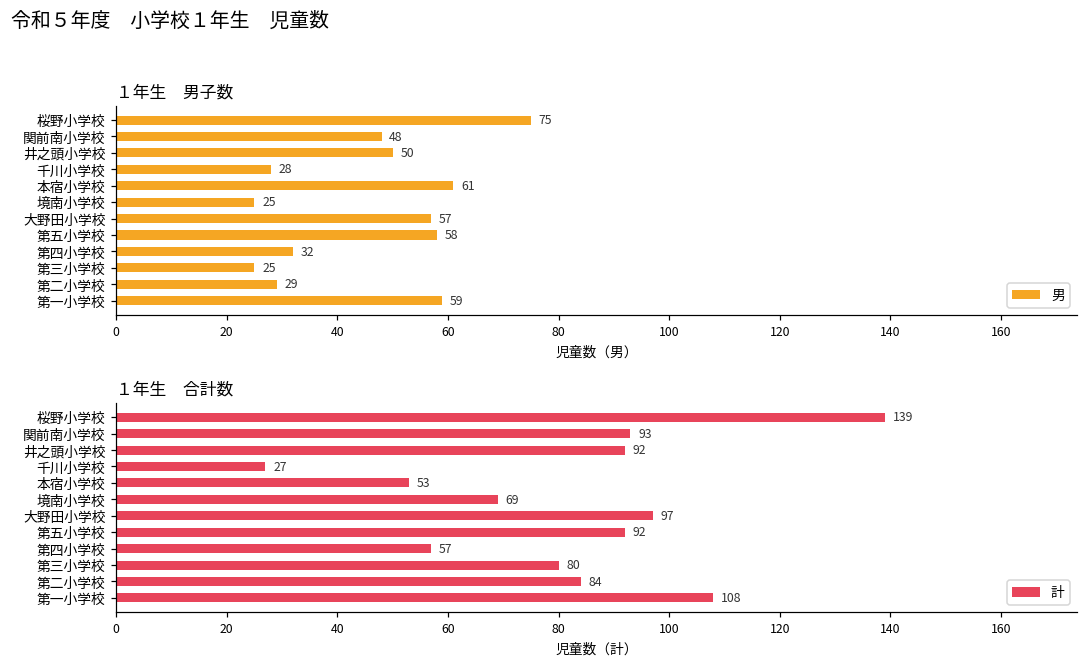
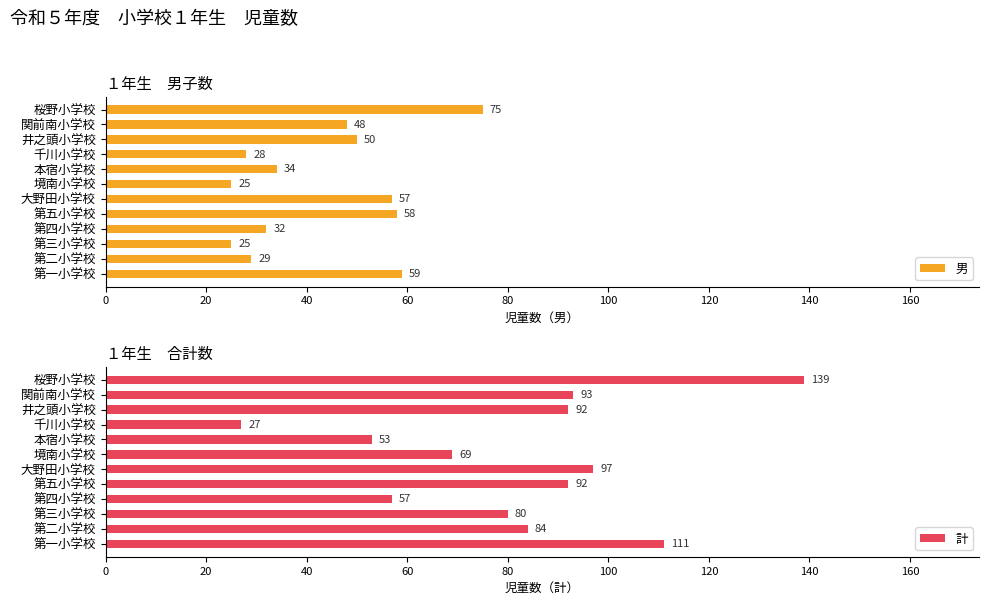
  {
    "１年生 男子数": {
      "桜野小学校": 75,
      "関前南小学校": 48,
      "井之頭小学校": 50,
      "千川小学校": 28,
-     "本宿小学校": 61,
+     "本宿小学校": 34,
      "境南小学校": 25,
      "大野田小学校": 57,
      "第五小学校": 58,
      "第四小学校": 32,
      "第三小学校": 25,
      "第二小学校": 29,
      "第一小学校": 59
    },
    "１年生 合計数": {
      "桜野小学校": 139,
      "関前南小学校": 93,
      "井之頭小学校": 92,
      "千川小学校": 27,
      "本宿小学校": 53,
      "境南小学校": 69,
      "大野田小学校": 97,
      "第五小学校": 92,
      "第四小学校": 57,
      "第三小学校": 80,
      "第二小学校": 84,
-     "第一小学校": 108
+     "第一小学校": 111
    }
  }
